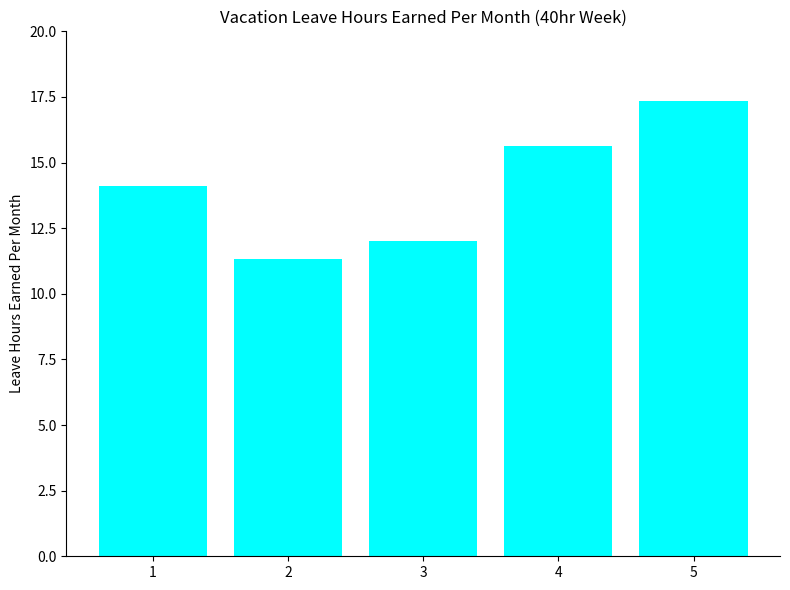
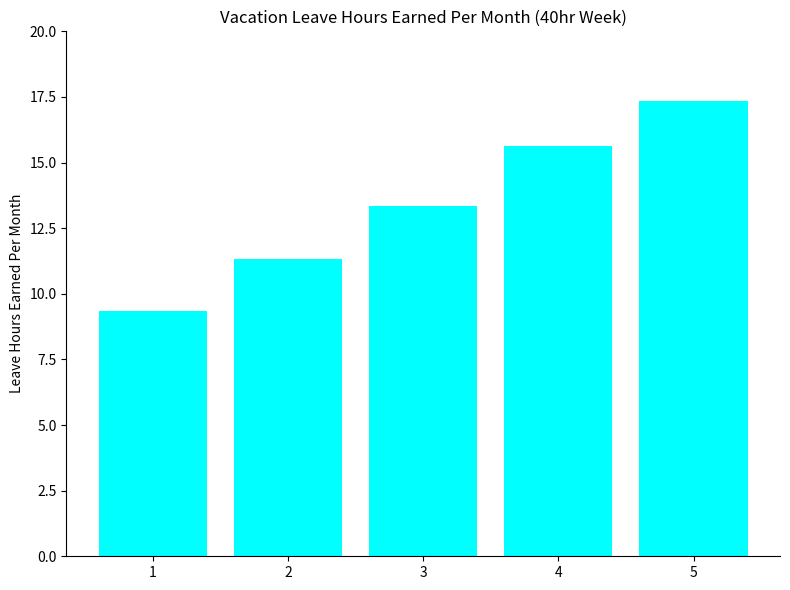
  {
-   "1": 14.1,
+   "1": 9.3,
    "2": 11.3,
-   "3": 12.0,
+   "3": 13.3,
    "4": 15.6,
    "5": 17.3
  }
